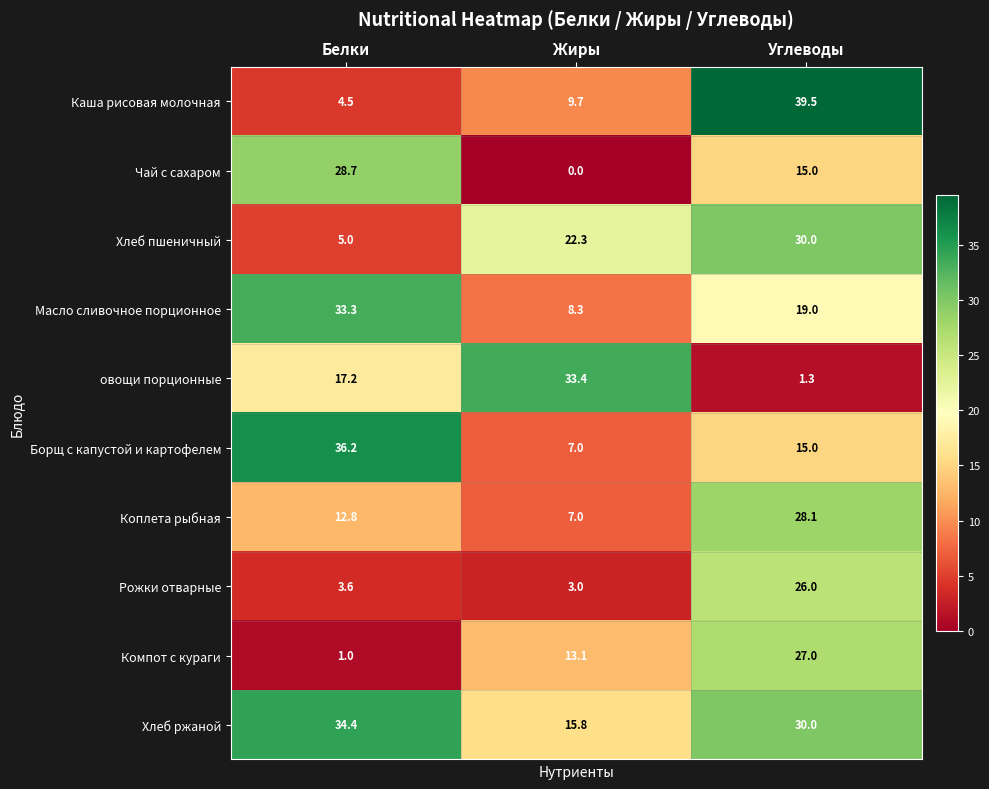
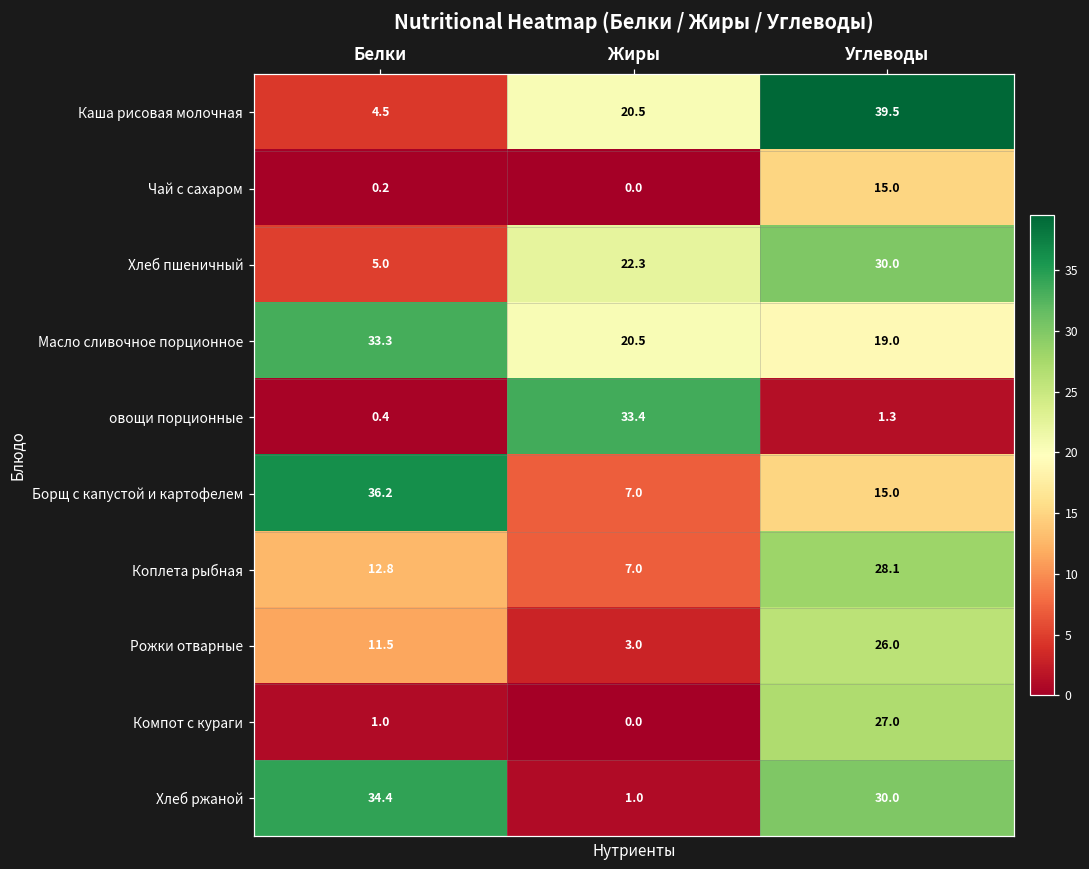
  {
    "Каша рисовая молочная": {
      "Белки": 4.5,
-     "Жиры": 9.7,
+     "Жиры": 20.5,
      "Углеводы": 39.5
    },
    "Чай с сахаром": {
-     "Белки": 28.7,
+     "Белки": 0.2,
      "Жиры": 0.0,
      "Углеводы": 15.0
    },
    "Хлеб пшеничный": {
      "Белки": 5.0,
      "Жиры": 22.3,
      "Углеводы": 30.0
    },
    "Масло сливочное порционное": {
      "Белки": 33.3,
-     "Жиры": 8.3,
+     "Жиры": 20.5,
      "Углеводы": 19.0
    },
    "овощи порционные": {
-     "Белки": 17.2,
+     "Белки": 0.4,
      "Жиры": 33.4,
      "Углеводы": 1.3
    },
    "Борщ с капустой и картофелем": {
      "Белки": 36.2,
      "Жиры": 7.0,
      "Углеводы": 15.0
    },
    "Коплета рыбная": {
      "Белки": 12.8,
      "Жиры": 7.0,
      "Углеводы": 28.1
    },
    "Рожки отварные": {
-     "Белки": 3.6,
+     "Белки": 11.5,
      "Жиры": 3.0,
      "Углеводы": 26.0
    },
    "Компот с кураги": {
      "Белки": 1.0,
-     "Жиры": 13.1,
+     "Жиры": 0.0,
      "Углеводы": 27.0
    },
    "Хлеб ржаной": {
      "Белки": 34.4,
-     "Жиры": 15.8,
+     "Жиры": 1.0,
      "Углеводы": 30.0
    }
  }
